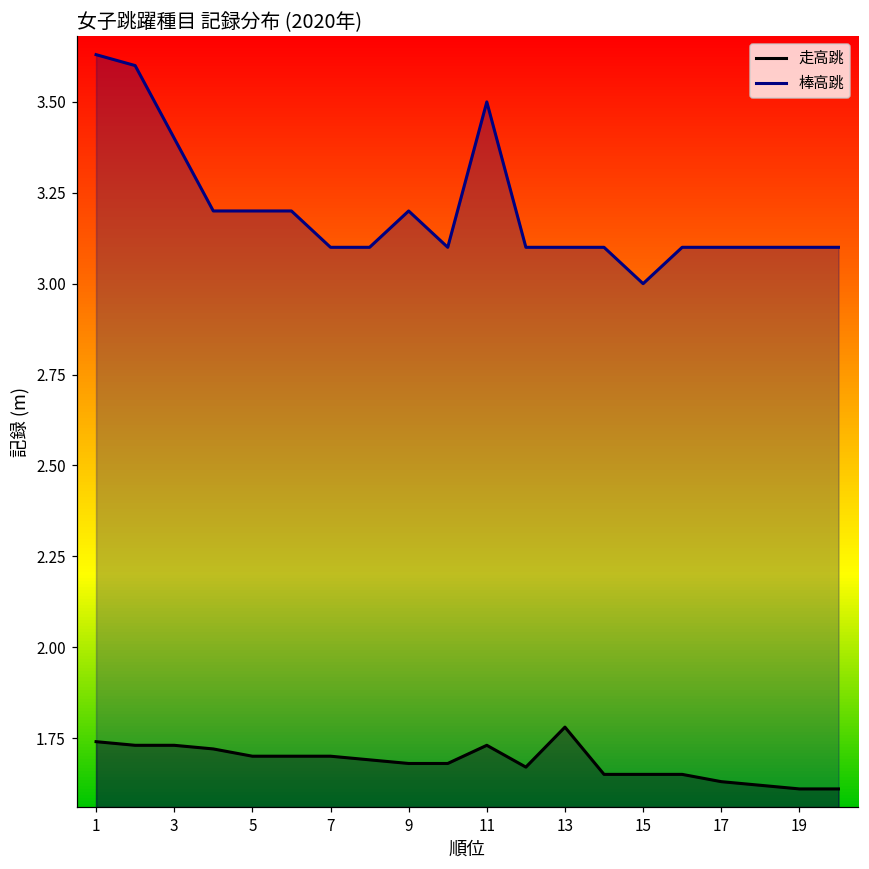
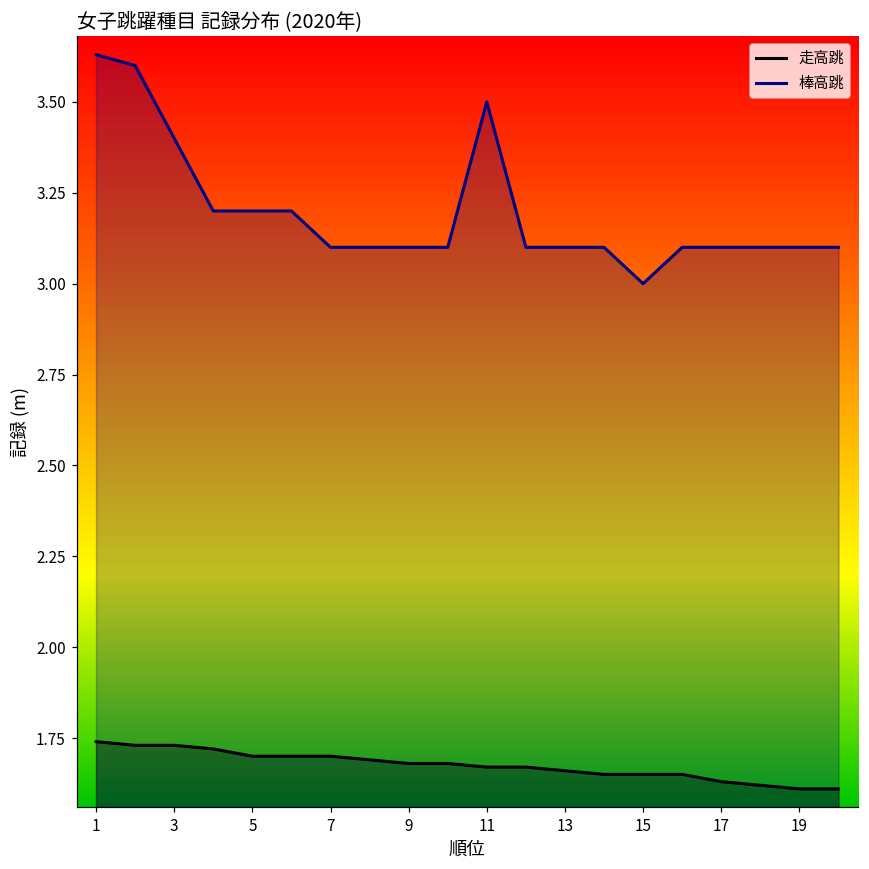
  {
    "走高跳": {
      "1": 1.74,
      "3": 1.73,
      "5": 1.70,
      "7": 1.70,
      "9": 1.68,
-     "11": 1.73,
-     "13": 1.78,
+     "11": 1.67,
+     "13": 1.66,
      "15": 1.65,
      "17": 1.63,
      "19": 1.61
    },
    "棒高跳": {
      "1": 3.63,
      "3": 3.4,
      "5": 3.2,
      "7": 3.1,
-     "9": 3.2,
+     "9": 3.1,
      "11": 3.5,
      "13": 3.1,
      "15": 3.0,
      "17": 3.1,
      "19": 3.1
    }
  }
